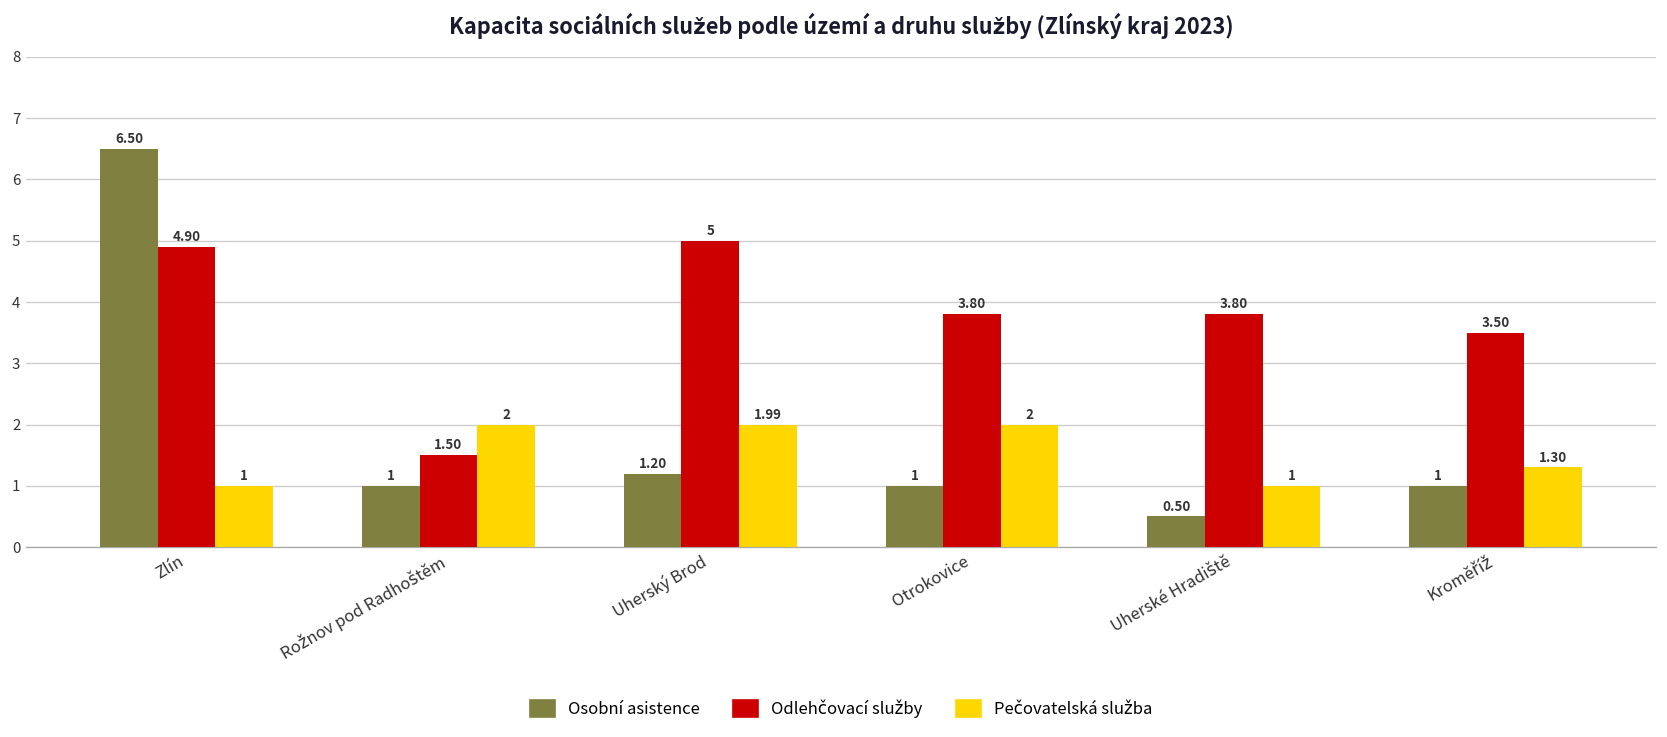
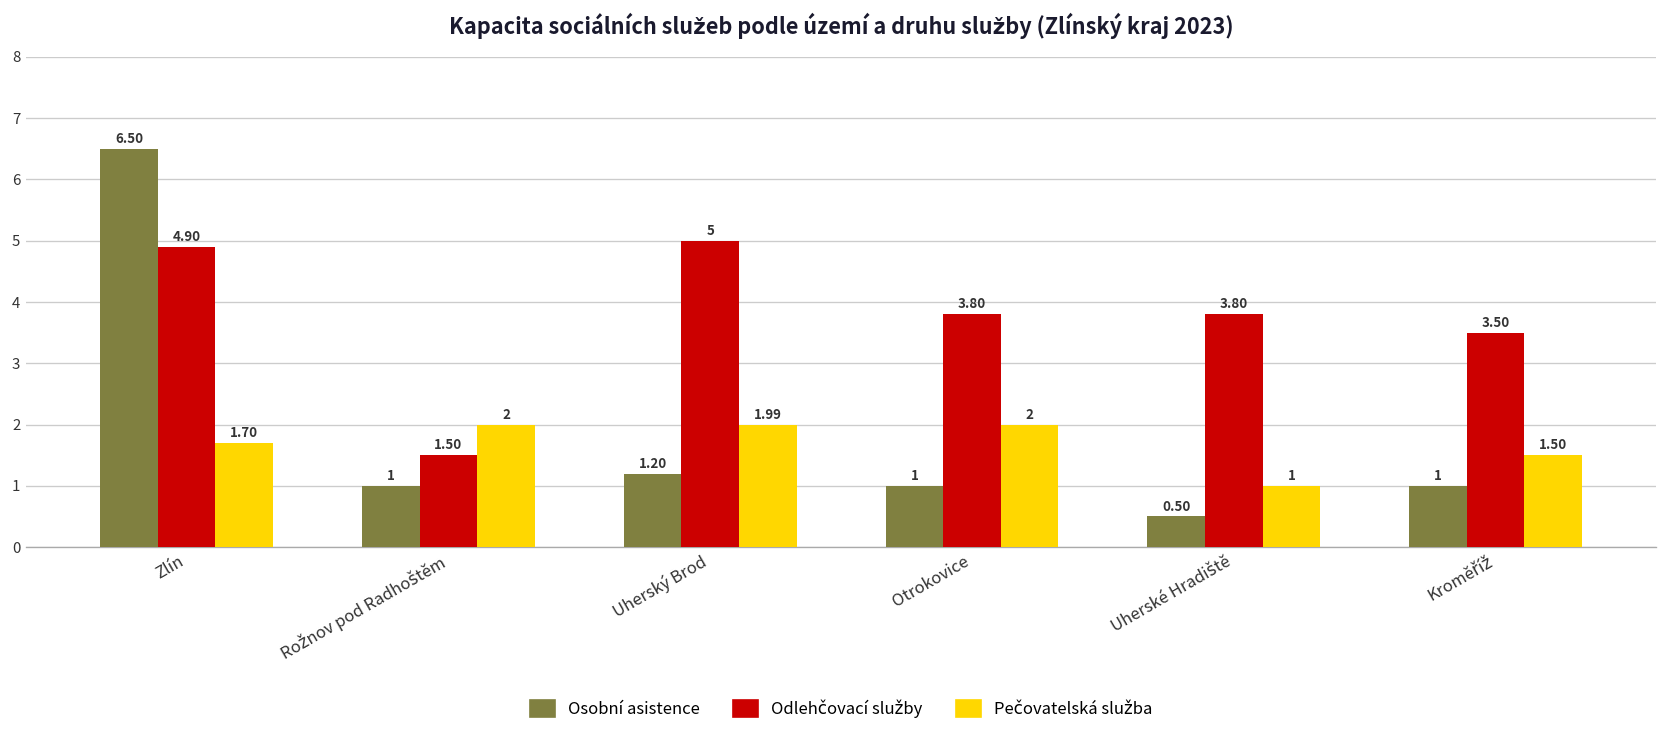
  {
    "Osobní asistence": {
      "Zlín": 6.50,
      "Rožnov pod Radhoštěm": 1,
      "Uherský Brod": 1.20,
      "Otrokovice": 1,
      "Uherské Hradiště": 0.50,
      "Kroměříž": 1
    },
    "Odlehčovací služby": {
      "Zlín": 4.90,
      "Rožnov pod Radhoštěm": 1.50,
      "Uherský Brod": 5,
      "Otrokovice": 3.80,
      "Uherské Hradiště": 3.80,
      "Kroměříž": 3.50
    },
    "Pečovatelská služba": {
-     "Zlín": 1,
+     "Zlín": 1.70,
      "Rožnov pod Radhoštěm": 2,
      "Uherský Brod": 1.99,
      "Otrokovice": 2,
      "Uherské Hradiště": 1,
-     "Kroměříž": 1.30
+     "Kroměříž": 1.50
    }
  }
